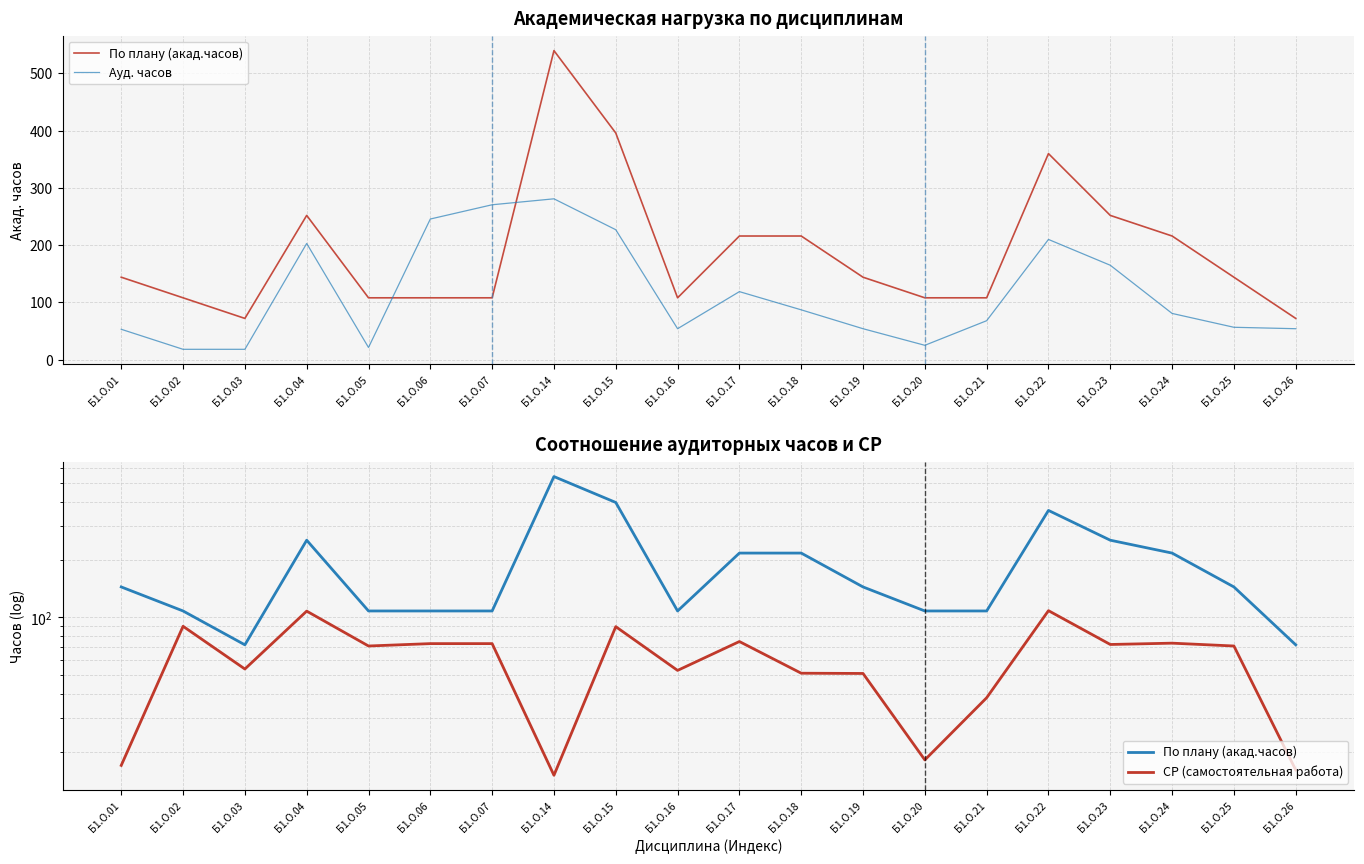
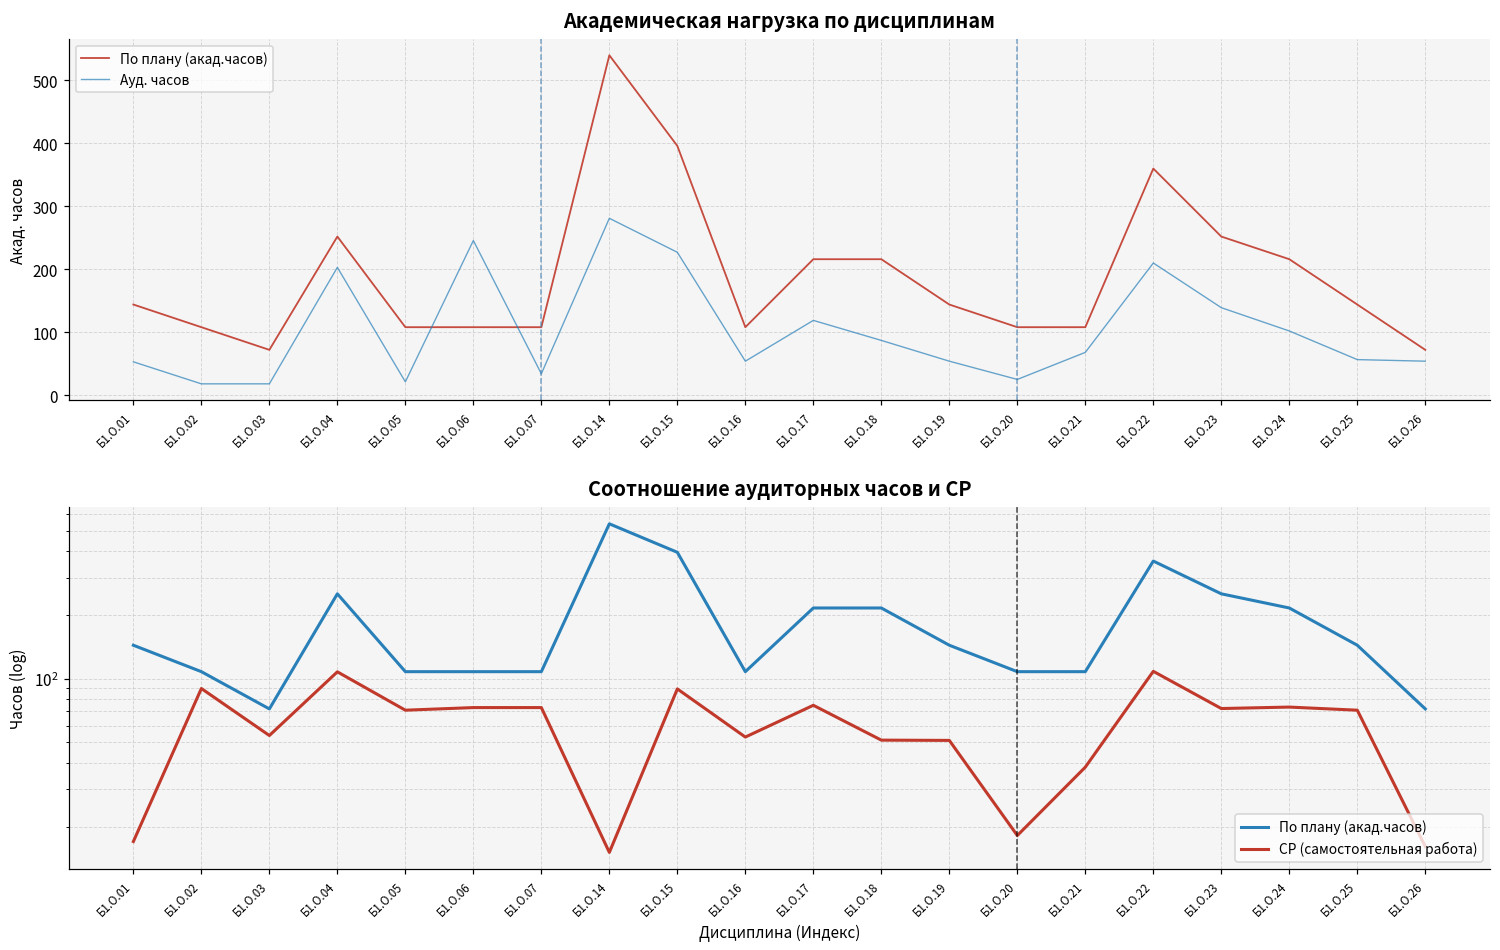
  {
    "Академическая нагрузка по дисциплинам": {
      "Ауд. часов": {
        "Б1.О.01": 50,
        "Б1.О.02": 20,
        "Б1.О.03": 20,
        "Б1.О.04": 200,
        "Б1.О.05": 20,
        "Б1.О.06": 250,
-       "Б1.О.07": 270,
+       "Б1.О.07": 30,
        "Б1.О.14": 280,
        "Б1.О.15": 230,
        "Б1.О.16": 50,
        "Б1.О.17": 120,
        "Б1.О.18": 90,
        "Б1.О.19": 50,
        "Б1.О.20": 30,
        "Б1.О.21": 70,
        "Б1.О.22": 210,
-       "Б1.О.23": 160,
-       "Б1.О.24": 80,
+       "Б1.О.23": 140,
+       "Б1.О.24": 100,
        "Б1.О.25": 60,
        "Б1.О.26": 50
      }
    }
  }
